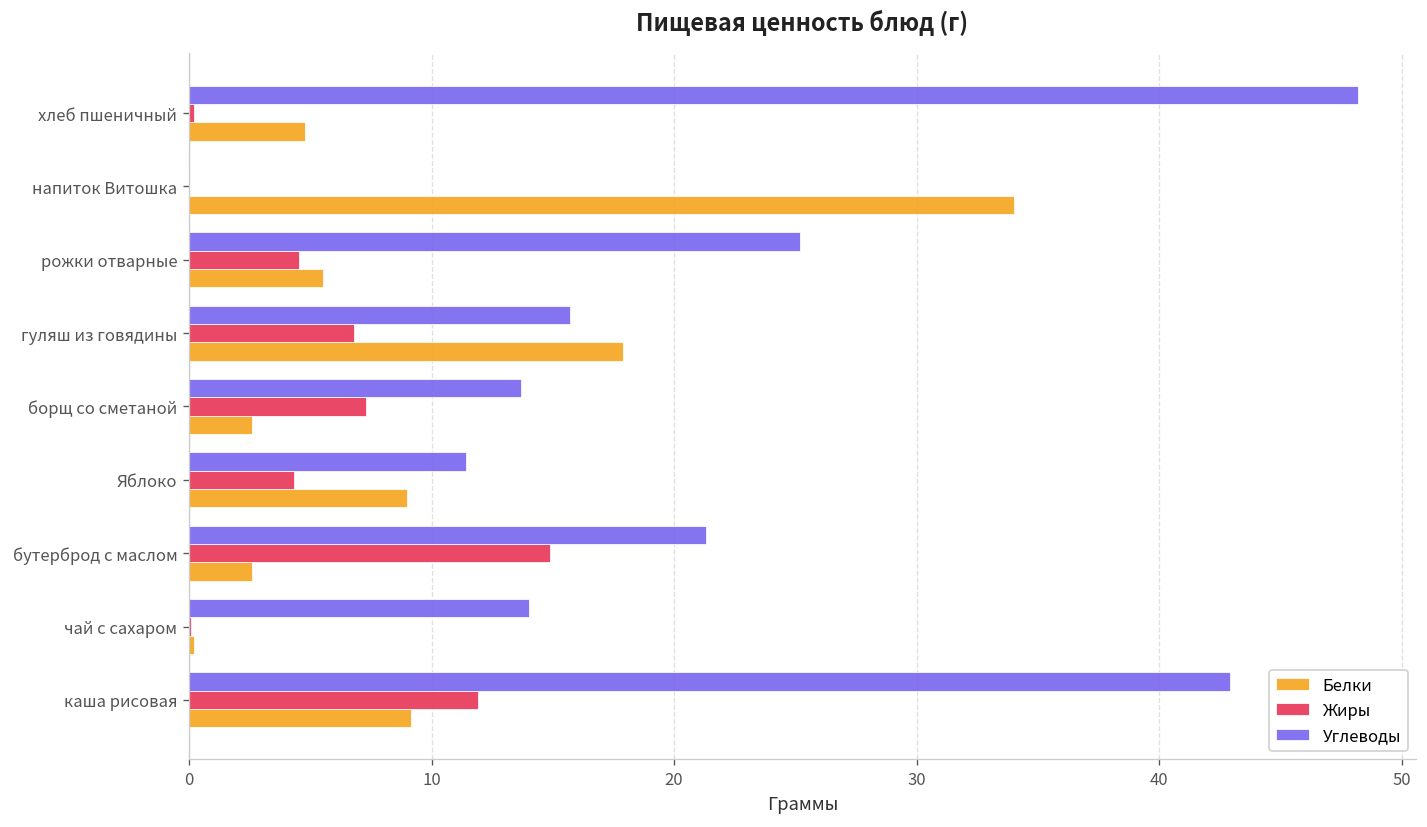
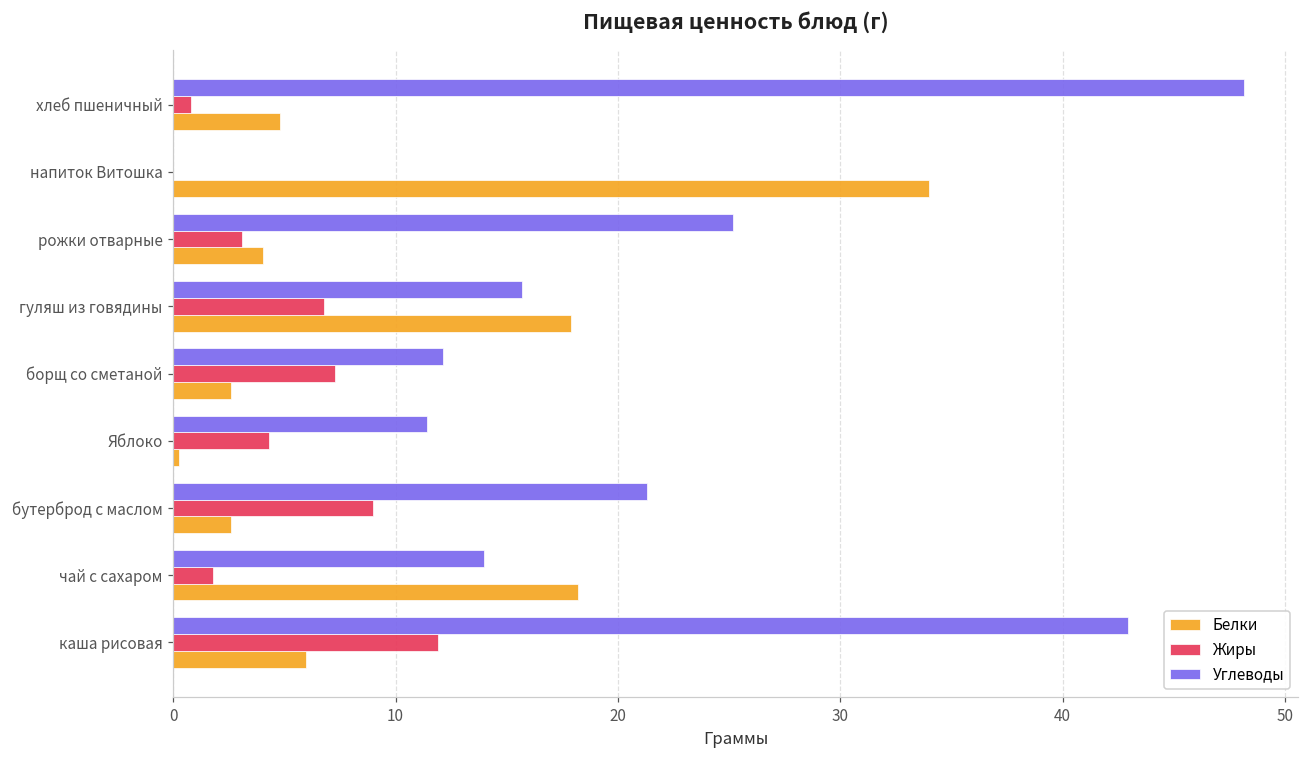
  {
    "Белки": {
      "хлеб пшеничный": 4.8,
      "напиток Витошка": 34.0,
-     "рожки отварные": 5.5,
+     "рожки отварные": 4.0,
      "гуляш из говядины": 17.9,
      "борщ со сметаной": 2.6,
-     "Яблоко": 9.0,
+     "Яблоко": 0.3,
      "бутерброд с маслом": 2.6,
-     "чай с сахаром": 0.2,
-     "каша рисовая": 9.2
+     "чай с сахаром": 18.2,
+     "каша рисовая": 6.0
    },
    "Жиры": {
-     "хлеб пшеничный": 0.2,
+     "хлеб пшеничный": 0.8,
      "напиток Витошка": 0.0,
-     "рожки отварные": 4.5,
+     "рожки отварные": 3.1,
      "гуляш из говядины": 6.8,
      "борщ со сметаной": 7.3,
      "Яблоко": 4.3,
-     "бутерброд с маслом": 14.9,
-     "чай с сахаром": 0.1,
+     "бутерброд с маслом": 9.0,
+     "чай с сахаром": 1.8,
      "каша рисовая": 11.9
    },
    "Углеводы": {
      "хлеб пшеничный": 48.2,
      "напиток Витошка": 0.0,
      "рожки отварные": 25.2,
      "гуляш из говядины": 15.7,
-     "борщ со сметаной": 13.7,
+     "борщ со сметаной": 12.1,
      "Яблоко": 11.4,
      "бутерброд с маслом": 21.3,
      "чай с сахаром": 14.0,
      "каша рисовая": 42.9
    }
  }
